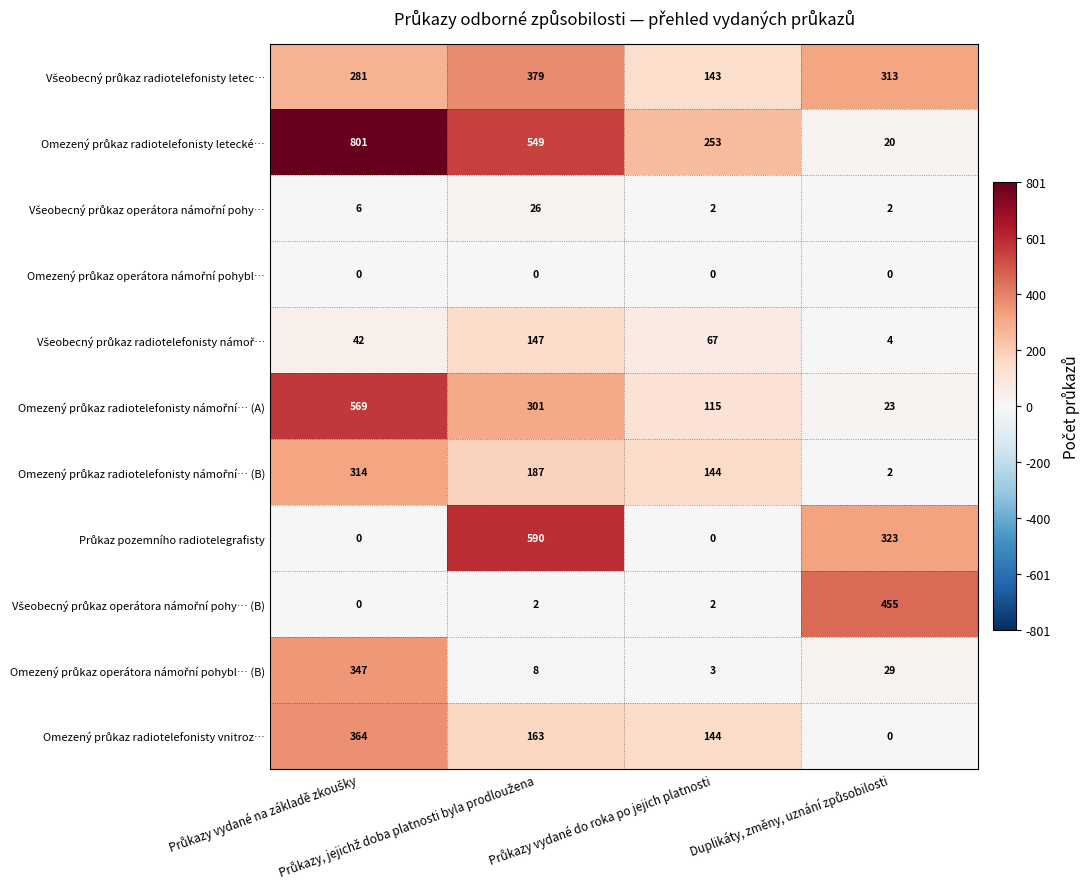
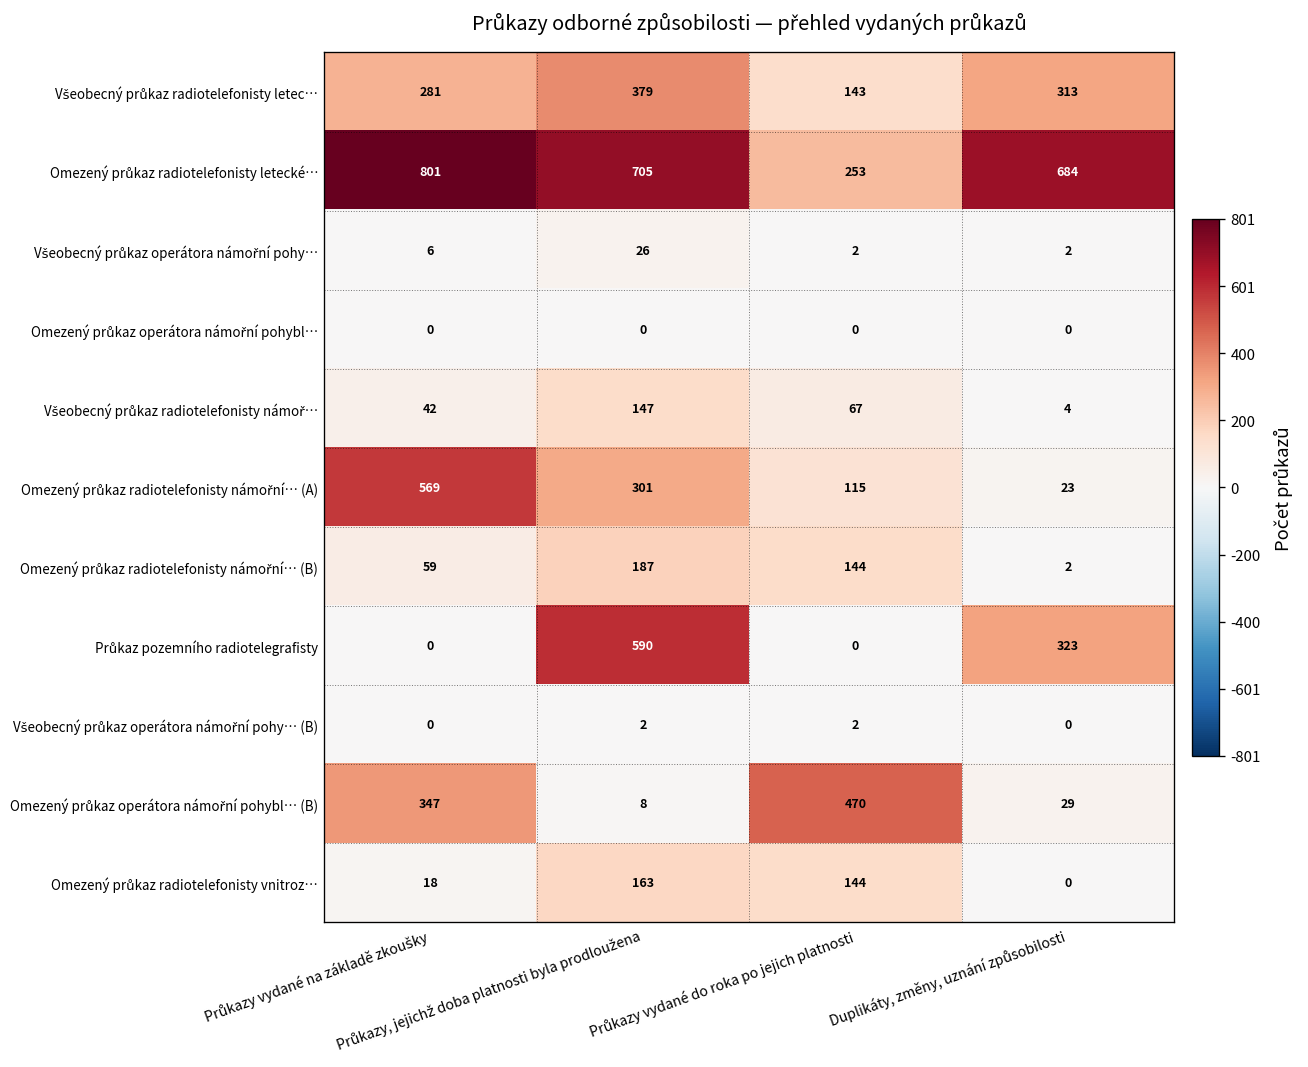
  {
    "Všeobecný průkaz radiotelefonisty letec…": {
      "Průkazy vydané na základě zkoušky": 281,
      "Průkazy, jejichž doba platnosti byla prodloužena": 379,
      "Průkazy vydané do roka po jejich platnosti": 143,
      "Duplikáty, změny, uznání způsobilosti": 313
    },
    "Omezený průkaz radiotelefonisty letecké…": {
      "Průkazy vydané na základě zkoušky": 801,
-     "Průkazy, jejichž doba platnosti byla prodloužena": 549,
+     "Průkazy, jejichž doba platnosti byla prodloužena": 705,
      "Průkazy vydané do roka po jejich platnosti": 253,
-     "Duplikáty, změny, uznání způsobilosti": 20
+     "Duplikáty, změny, uznání způsobilosti": 684
    },
    "Všeobecný průkaz operátora námořní pohy…": {
      "Průkazy vydané na základě zkoušky": 6,
      "Průkazy, jejichž doba platnosti byla prodloužena": 26,
      "Průkazy vydané do roka po jejich platnosti": 2,
      "Duplikáty, změny, uznání způsobilosti": 2
    },
    "Omezený průkaz operátora námořní pohybl…": {
      "Průkazy vydané na základě zkoušky": 0,
      "Průkazy, jejichž doba platnosti byla prodloužena": 0,
      "Průkazy vydané do roka po jejich platnosti": 0,
      "Duplikáty, změny, uznání způsobilosti": 0
    },
    "Všeobecný průkaz radiotelefonisty námoř…": {
      "Průkazy vydané na základě zkoušky": 42,
      "Průkazy, jejichž doba platnosti byla prodloužena": 147,
      "Průkazy vydané do roka po jejich platnosti": 67,
      "Duplikáty, změny, uznání způsobilosti": 4
    },
    "Omezený průkaz radiotelefonisty námořní… (A)": {
      "Průkazy vydané na základě zkoušky": 569,
      "Průkazy, jejichž doba platnosti byla prodloužena": 301,
      "Průkazy vydané do roka po jejich platnosti": 115,
      "Duplikáty, změny, uznání způsobilosti": 23
    },
    "Omezený průkaz radiotelefonisty námořní… (B)": {
-     "Průkazy vydané na základě zkoušky": 314,
+     "Průkazy vydané na základě zkoušky": 59,
      "Průkazy, jejichž doba platnosti byla prodloužena": 187,
      "Průkazy vydané do roka po jejich platnosti": 144,
      "Duplikáty, změny, uznání způsobilosti": 2
    },
    "Průkaz pozemního radiotelegrafisty": {
      "Průkazy vydané na základě zkoušky": 0,
      "Průkazy, jejichž doba platnosti byla prodloužena": 590,
      "Průkazy vydané do roka po jejich platnosti": 0,
      "Duplikáty, změny, uznání způsobilosti": 323
    },
    "Všeobecný průkaz operátora námořní pohy… (B)": {
      "Průkazy vydané na základě zkoušky": 0,
      "Průkazy, jejichž doba platnosti byla prodloužena": 2,
      "Průkazy vydané do roka po jejich platnosti": 2,
-     "Duplikáty, změny, uznání způsobilosti": 455
+     "Duplikáty, změny, uznání způsobilosti": 0
    },
    "Omezený průkaz operátora námořní pohybl… (B)": {
      "Průkazy vydané na základě zkoušky": 347,
      "Průkazy, jejichž doba platnosti byla prodloužena": 8,
-     "Průkazy vydané do roka po jejich platnosti": 3,
+     "Průkazy vydané do roka po jejich platnosti": 470,
      "Duplikáty, změny, uznání způsobilosti": 29
    },
    "Omezený průkaz radiotelefonisty vnitroz…": {
-     "Průkazy vydané na základě zkoušky": 364,
+     "Průkazy vydané na základě zkoušky": 18,
      "Průkazy, jejichž doba platnosti byla prodloužena": 163,
      "Průkazy vydané do roka po jejich platnosti": 144,
      "Duplikáty, změny, uznání způsobilosti": 0
    }
  }
